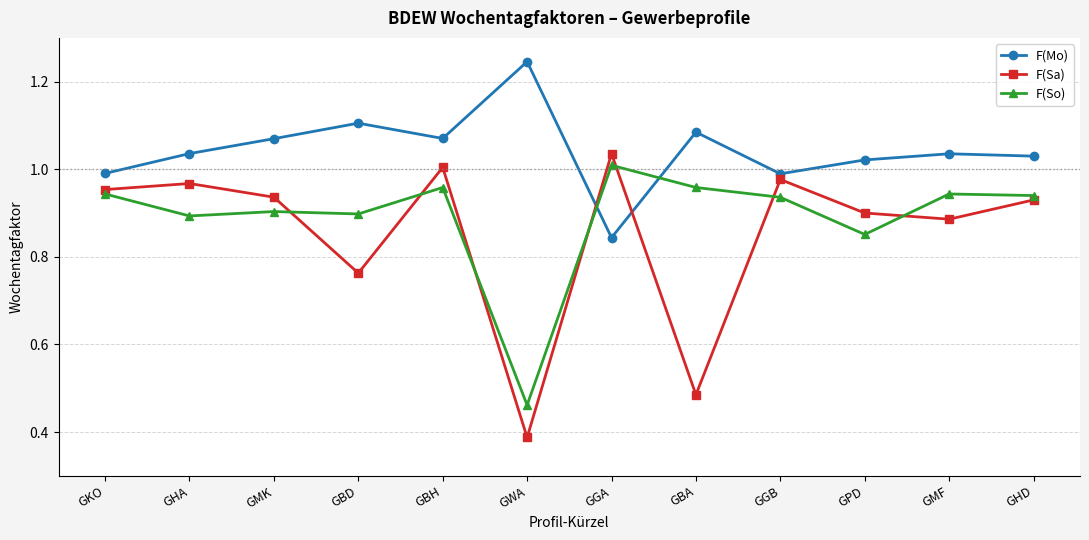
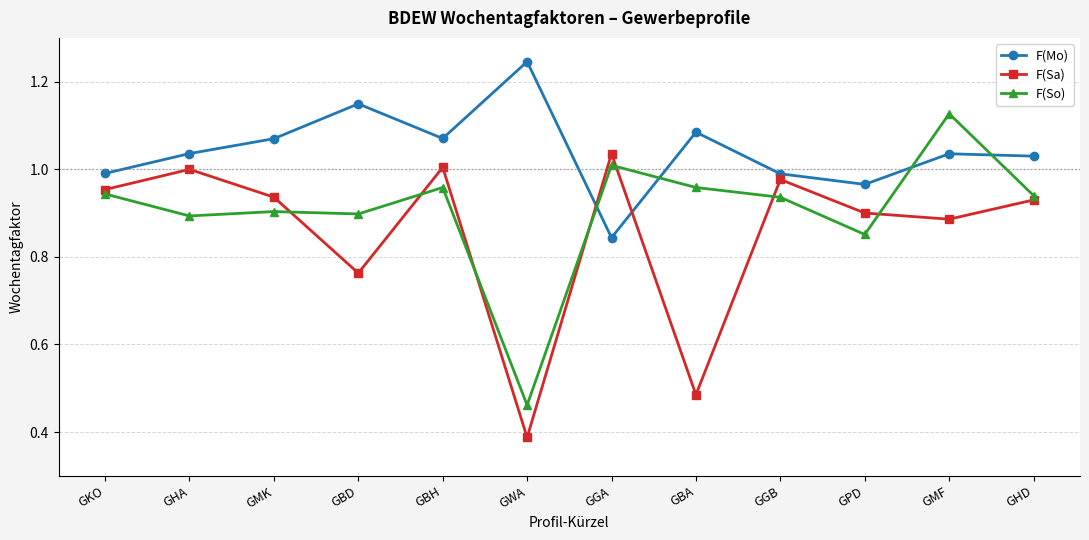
  {
    "F(Mo)": {
      "GKO": 0.99,
      "GHA": 1.04,
      "GMK": 1.07,
-     "GBD": 1.11,
+     "GBD": 1.15,
      "GBH": 1.07,
      "GWA": 1.25,
      "GGA": 0.84,
      "GBA": 1.08,
      "GGB": 0.99,
-     "GPD": 1.02,
+     "GPD": 0.97,
      "GMF": 1.04,
      "GHD": 1.03
    },
    "F(Sa)": {
      "GKO": 0.95,
-     "GHA": 0.97,
+     "GHA": 1.00,
      "GMK": 0.94,
      "GBD": 0.76,
      "GBH": 1.00,
      "GWA": 0.39,
      "GGA": 1.04,
      "GBA": 0.49,
      "GGB": 0.98,
      "GPD": 0.90,
      "GMF": 0.89,
      "GHD": 0.93
    },
    "F(So)": {
      "GKO": 0.94,
      "GHA": 0.89,
      "GMK": 0.90,
      "GBD": 0.90,
      "GBH": 0.96,
      "GWA": 0.46,
      "GGA": 1.01,
      "GBA": 0.96,
      "GGB": 0.94,
      "GPD": 0.85,
-     "GMF": 0.94,
+     "GMF": 1.13,
      "GHD": 0.94
    }
  }
